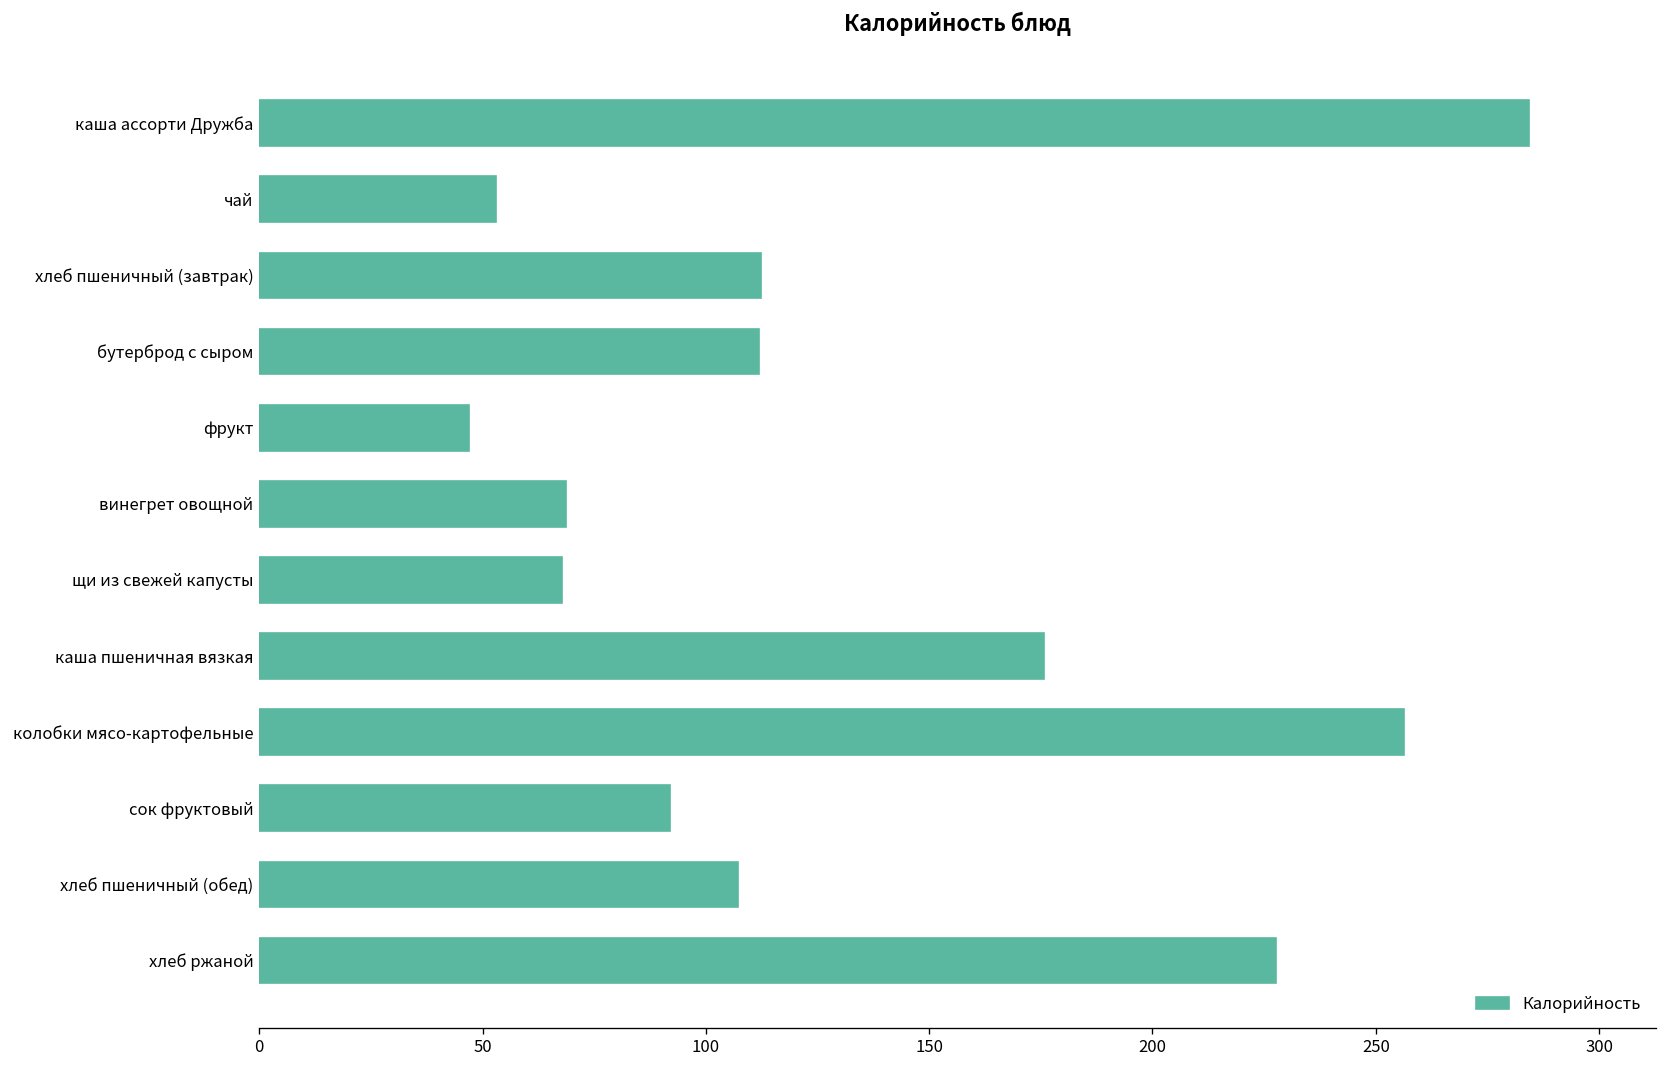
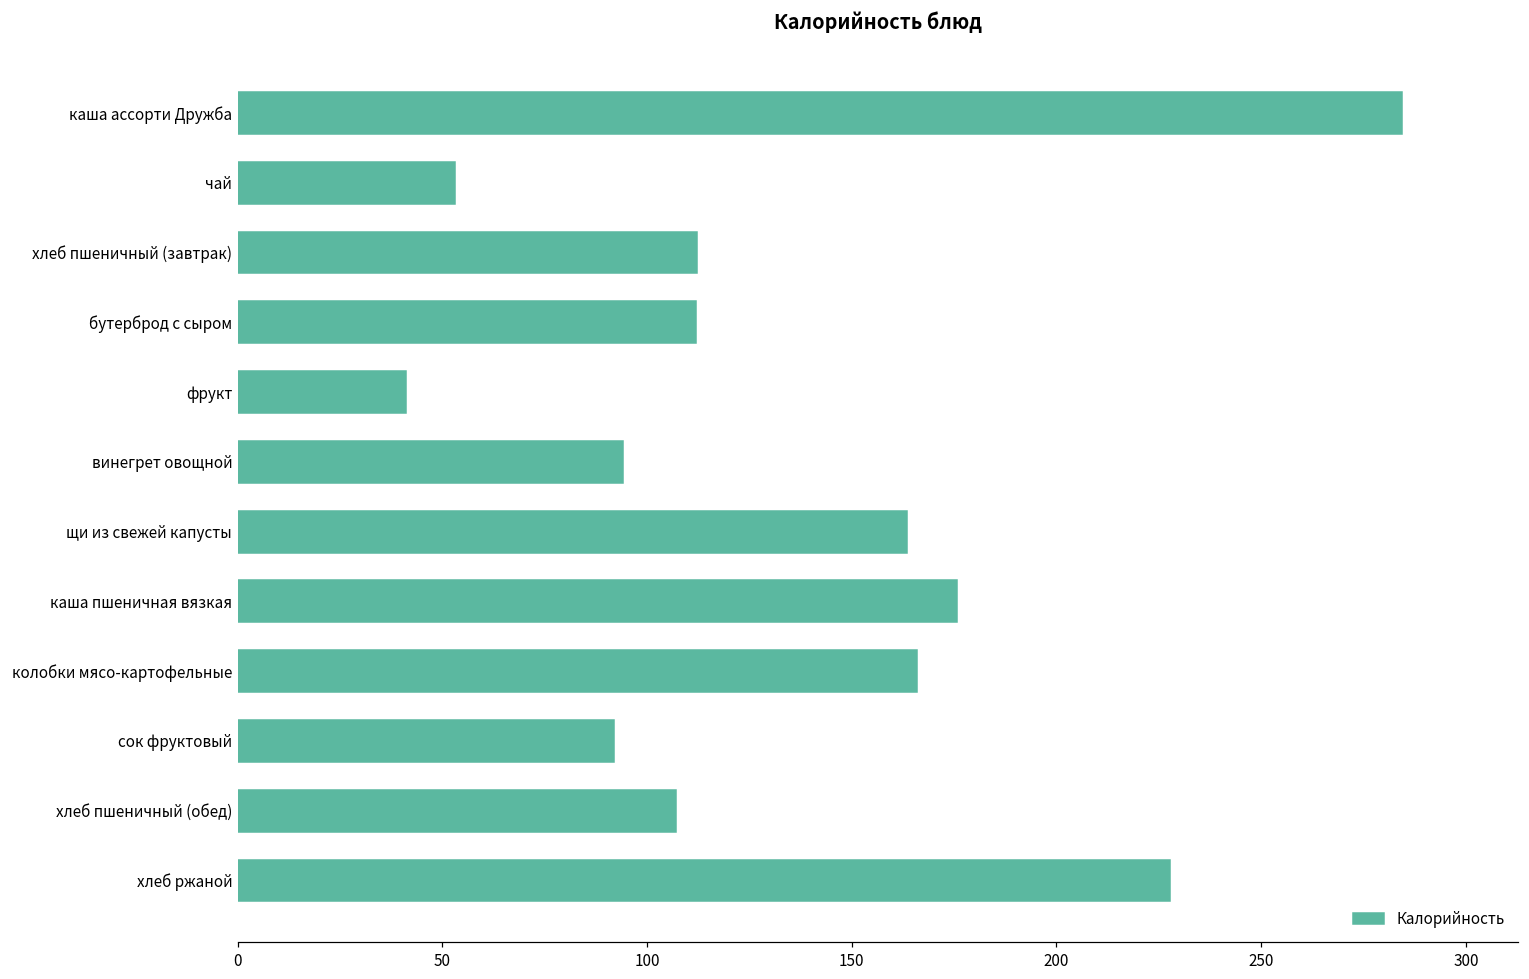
  {
    "каша ассорти Дружба": 284,
    "чай": 53,
    "хлеб пшеничный (завтрак)": 112,
    "бутерброд с сыром": 112,
-   "фрукт": 47,
-   "винегрет овощной": 69,
-   "щи из свежей капусты": 68,
+   "фрукт": 41,
+   "винегрет овощной": 94,
+   "щи из свежей капусты": 164,
    "каша пшеничная вязкая": 176,
-   "колобки мясо-картофельные": 256,
+   "колобки мясо-картофельные": 166,
    "сок фруктовый": 92,
    "хлеб пшеничный (обед)": 107,
    "хлеб ржаной": 228
  }
